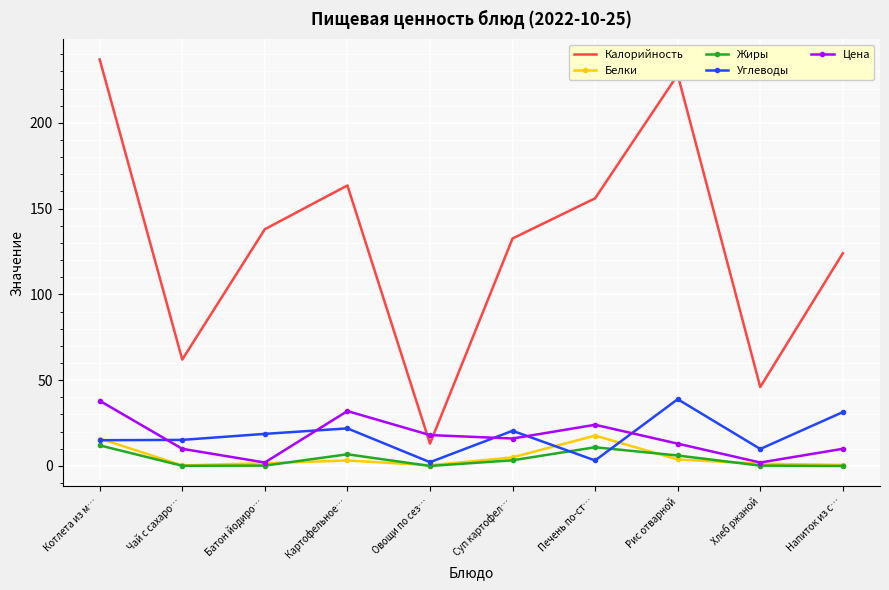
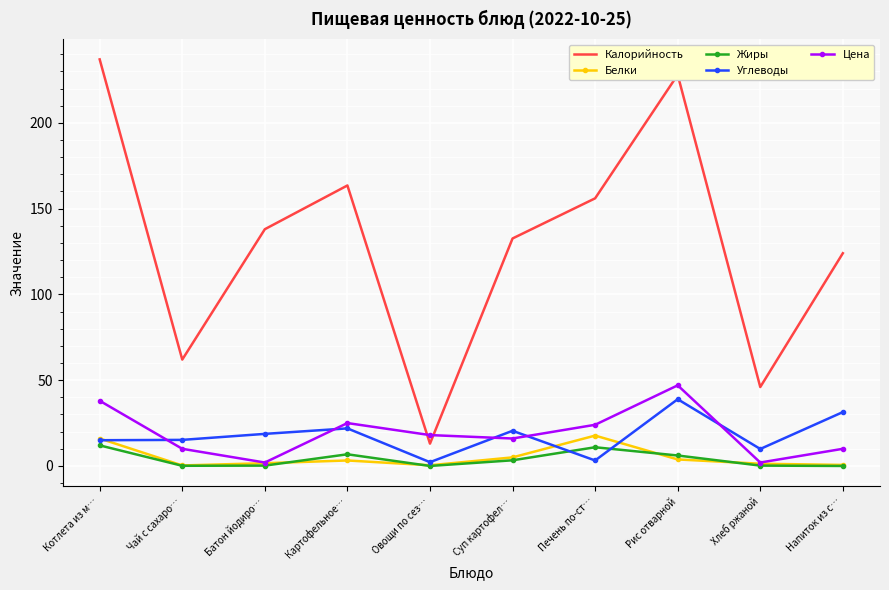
  {
    "Калорийность": {
      "Котлета из м…": 237,
      "Чай с сахаро…": 62,
      "Батон йодиро…": 138,
      "Картофельное…": 164,
      "Овощи по сез…": 13,
      "Суп картофел…": 133,
      "Печень по-ст…": 156,
      "Хлеб ржаной": 46,
      "Напиток из с…": 124
    },
    "Белки": {
      "Картофельное…": 3,
      "Суп картофел…": 5,
      "Печень по-ст…": 18,
      "Рис отварной": 4
    },
    "Жиры": {
      "Котлета из м…": 12,
      "Картофельное…": 7,
      "Суп картофел…": 3,
      "Печень по-ст…": 11,
      "Рис отварной": 6
    },
    "Углеводы": {
      "Чай с сахаро…": 15,
      "Батон йодиро…": 19,
      "Картофельное…": 22,
      "Овощи по сез…": 2,
      "Суп картофел…": 21,
      "Печень по-ст…": 3,
      "Рис отварной": 39,
      "Хлеб ржаной": 10,
      "Напиток из с…": 31
    },
    "Цена": {
      "Котлета из м…": 38,
      "Чай с сахаро…": 10,
-     "Картофельное…": 32,
+     "Картофельное…": 25,
      "Овощи по сез…": 18,
      "Суп картофел…": 16,
      "Печень по-ст…": 24,
-     "Рис отварной": 13,
+     "Рис отварной": 47,
      "Напиток из с…": 10
    }
  }
